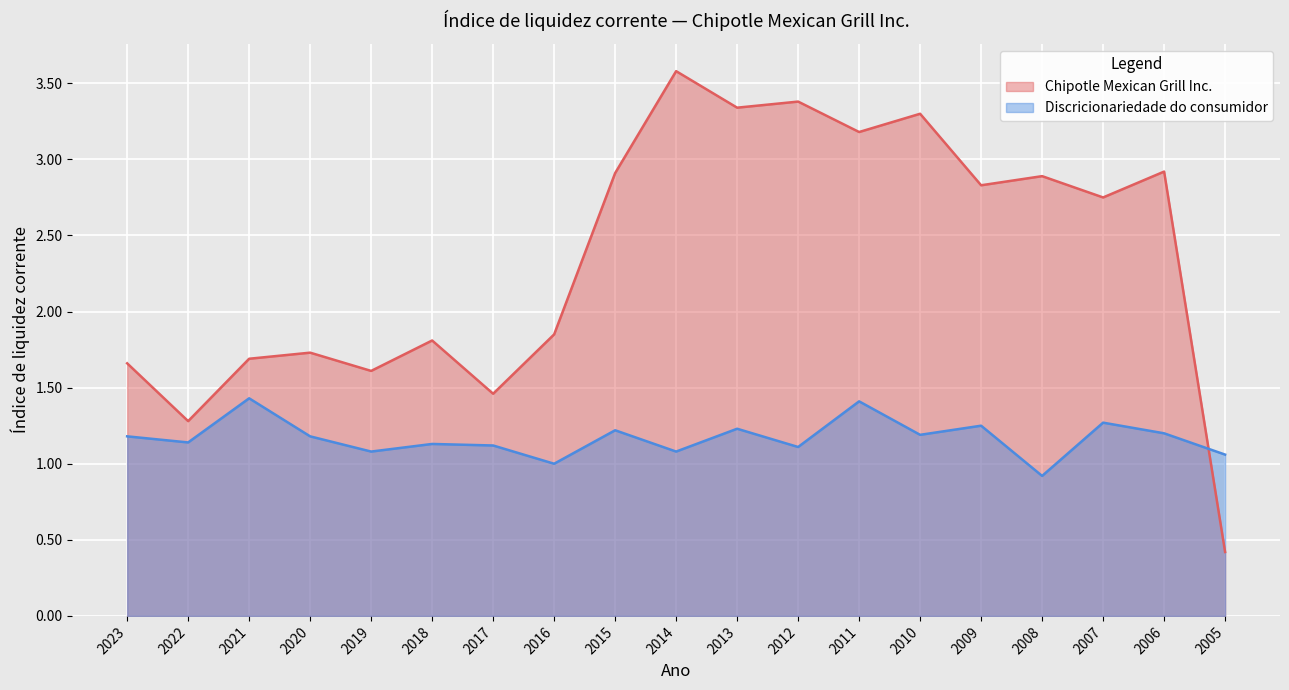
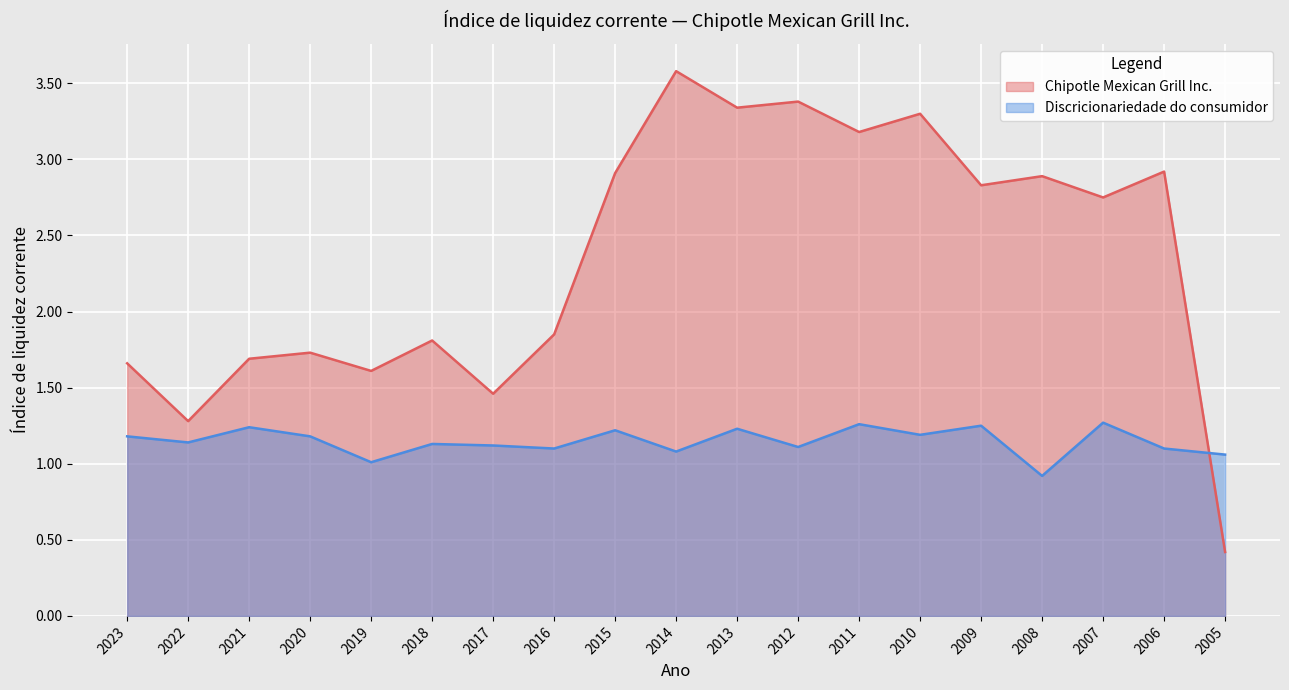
  {
    "Chipotle Mexican Grill Inc.": {
      "2023": 1.66,
      "2022": 1.28,
      "2021": 1.69,
      "2020": 1.73,
      "2019": 1.61,
      "2018": 1.81,
      "2017": 1.46,
      "2016": 1.85,
      "2015": 2.91,
      "2014": 3.58,
      "2013": 3.34,
      "2012": 3.38,
      "2011": 3.18,
      "2010": 3.30,
      "2009": 2.83,
      "2008": 2.89,
      "2007": 2.75,
      "2006": 2.92,
      "2005": 0.42
    },
    "Discricionariedade do consumidor": {
      "2023": 1.18,
      "2022": 1.14,
-     "2021": 1.43,
+     "2021": 1.24,
      "2020": 1.18,
-     "2019": 1.08,
+     "2019": 1.01,
      "2018": 1.13,
      "2017": 1.12,
-     "2016": 1.0,
+     "2016": 1.1,
      "2015": 1.22,
      "2014": 1.08,
      "2013": 1.23,
      "2012": 1.11,
-     "2011": 1.41,
+     "2011": 1.26,
      "2010": 1.19,
      "2009": 1.25,
      "2008": 0.92,
      "2007": 1.27,
-     "2006": 1.2,
+     "2006": 1.1,
      "2005": 1.06
    }
  }
